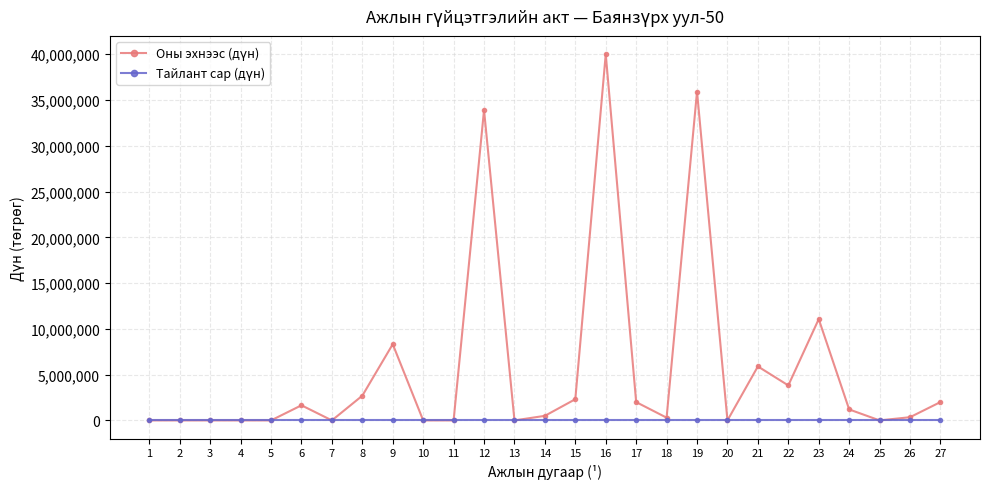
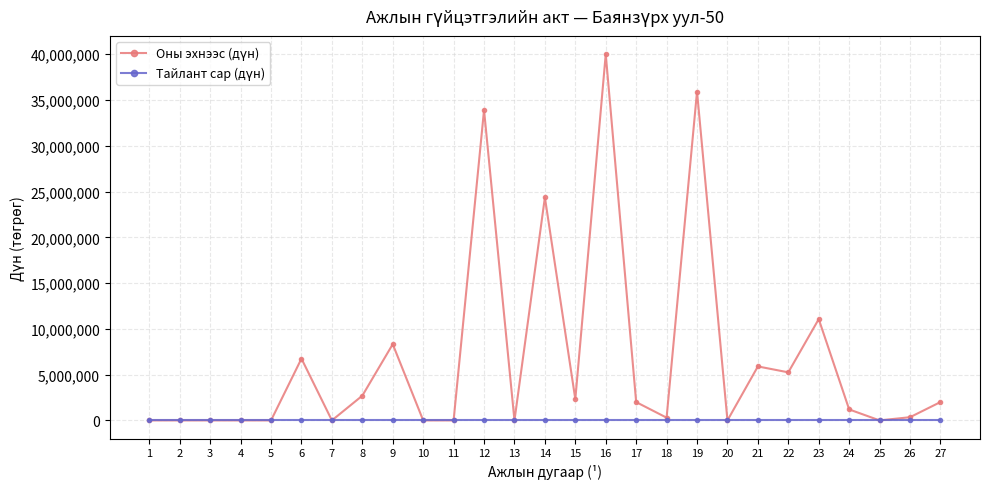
  {
    "Оны эхнээс (дүн)": {
-     "6": "2,000,000",
+     "6": "7,000,000",
      "8": "3,000,000",
      "9": "8,000,000",
      "12": "34,000,000",
-     "14": "1,000,000",
+     "14": "24,000,000",
      "15": "2,000,000",
      "16": "40,000,000",
      "17": "2,000,000",
      "18": "0",
      "19": "36,000,000",
      "21": "6,000,000",
-     "22": "4,000,000",
+     "22": "5,000,000",
      "23": "11,000,000",
      "24": "1,000,000",
      "26": "0",
      "27": "2,000,000"
    },
    "Тайлант сар (дүн)": {
      "6": "0",
      "8": "0",
      "9": "0",
      "12": "0",
      "14": "0",
      "15": "0",
      "16": "0",
      "17": "0",
      "18": "0",
      "19": "0",
      "21": "0",
      "22": "0",
      "23": "0",
      "24": "0",
      "26": "0",
      "27": "0"
    }
  }
